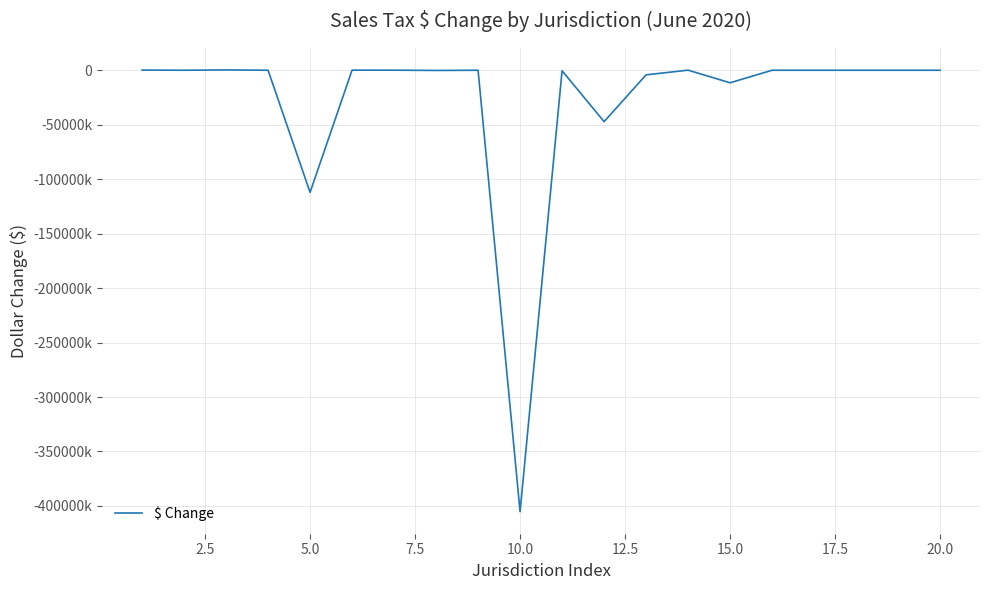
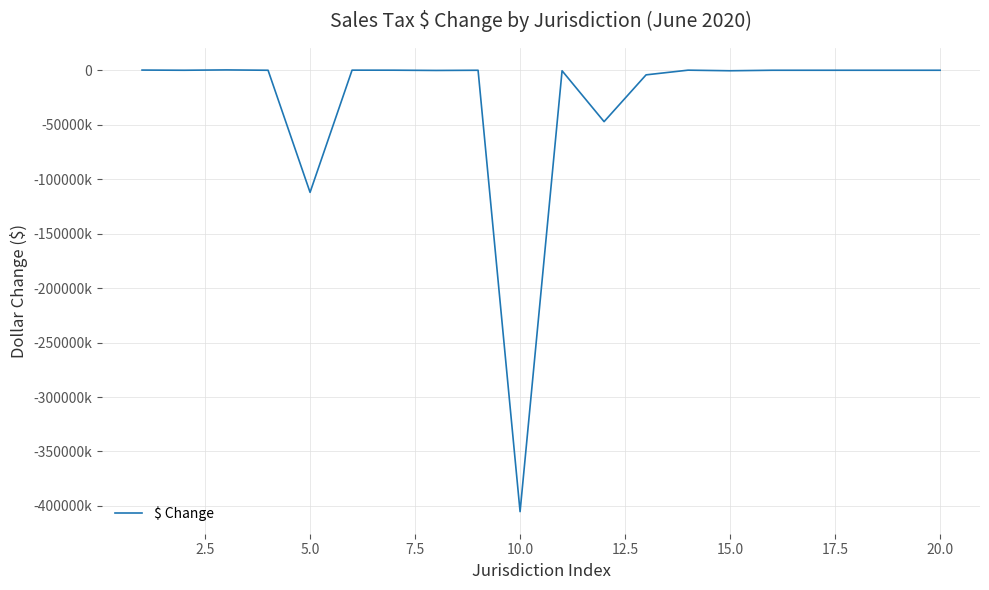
  {
    "5.0": -112000000,
    "10.0": -405000000,
-   "15.0": -12000000,
+   "15.0": 0,
    "20.0": 0
  }
